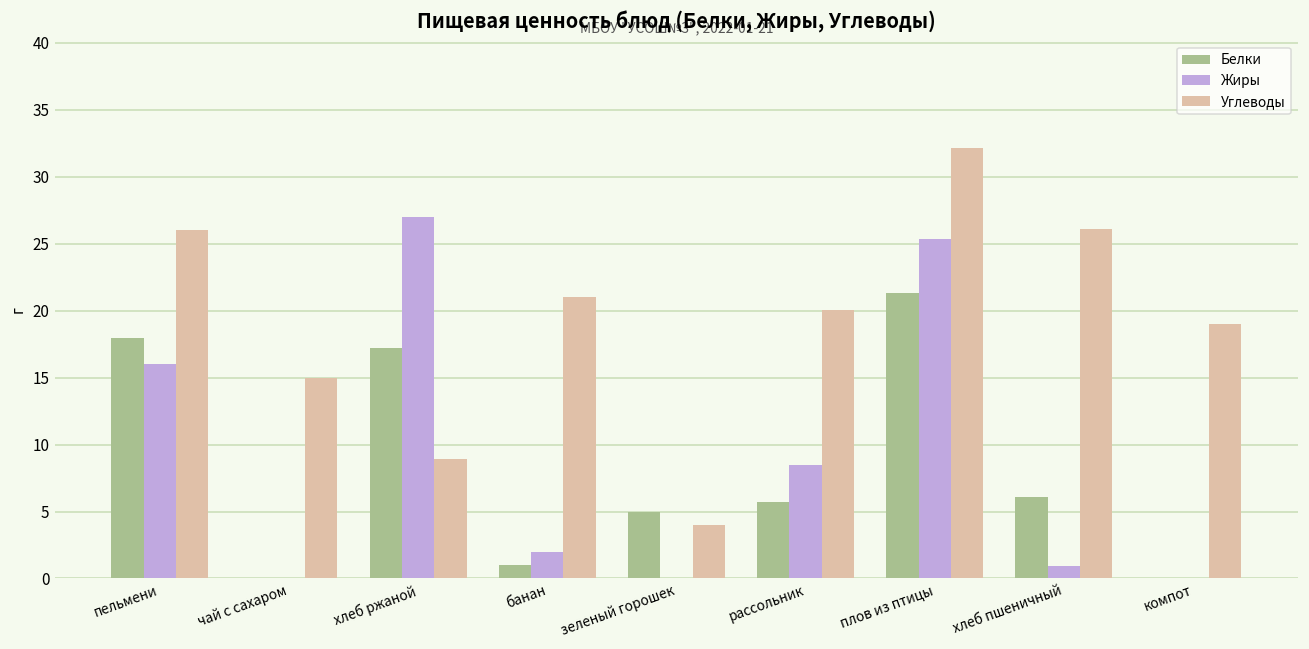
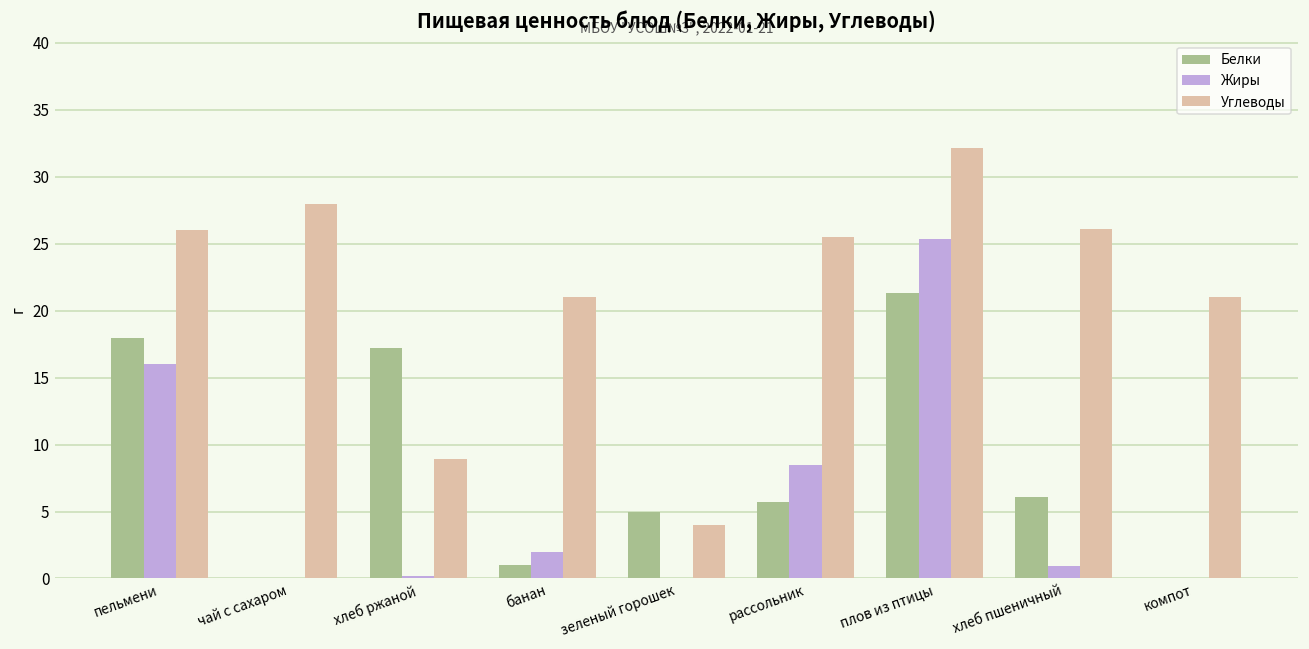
  {
    "Белки": {
      "пельмени": 18.0,
      "чай с сахаром": 0.0,
      "хлеб ржаной": 17.2,
      "банан": 1.0,
      "зеленый горошек": 5.0,
      "рассольник": 5.7,
      "плов из птицы": 21.3,
      "хлеб пшеничный": 6.1,
      "компот": 0.0
    },
    "Жиры": {
      "пельмени": 16.0,
      "чай с сахаром": 0.0,
-     "хлеб ржаной": 27.0,
+     "хлеб ржаной": 0.2,
      "банан": 2.0,
      "зеленый горошек": 0.0,
      "рассольник": 8.5,
      "плов из птицы": 25.3,
      "хлеб пшеничный": 0.9,
      "компот": 0.0
    },
    "Углеводы": {
      "пельмени": 26.0,
-     "чай с сахаром": 15,
+     "чай с сахаром": 28,
      "хлеб ржаной": 9.0,
      "банан": 21.0,
      "зеленый горошек": 4.0,
-     "рассольник": 20.0,
+     "рассольник": 25.5,
      "плов из птицы": 32.1,
      "хлеб пшеничный": 26.1,
-     "компот": 19
+     "компот": 21
    }
  }
